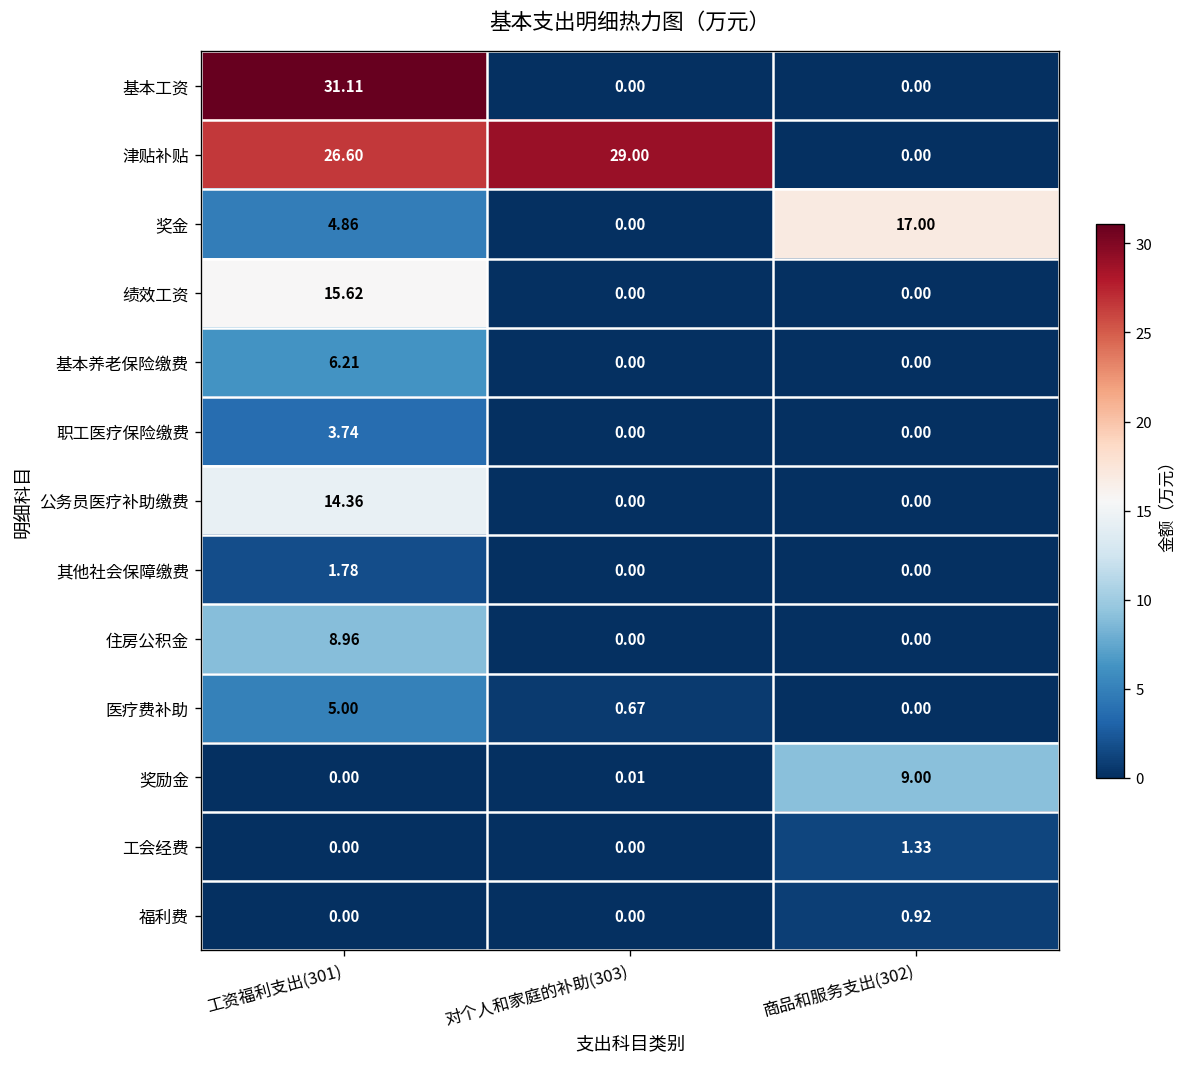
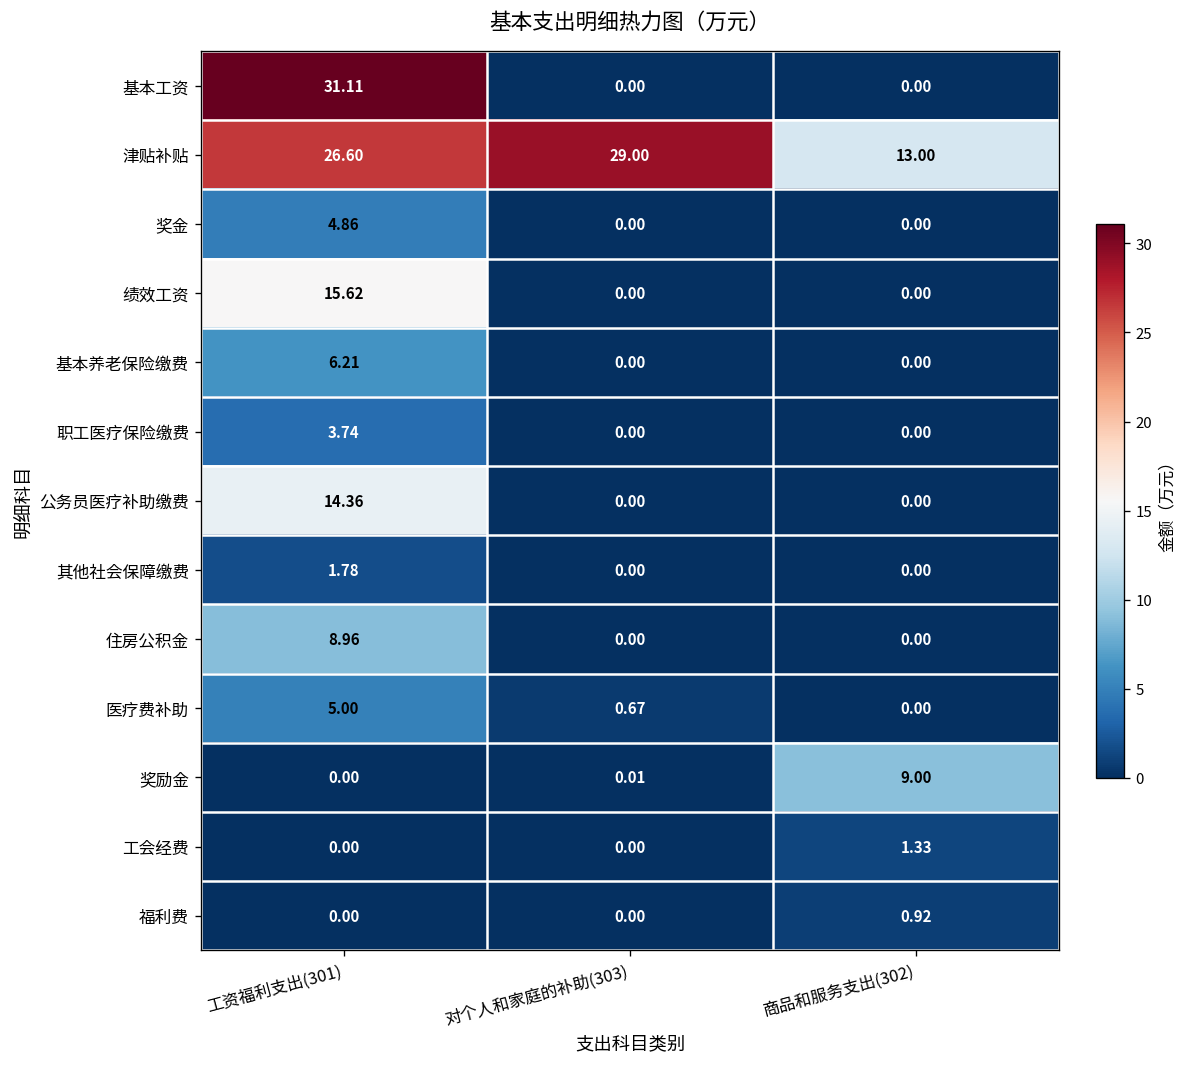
  {
    "基本工资": {
      "工资福利支出(301)": 31.11,
      "对个人和家庭的补助(303)": 0.00,
      "商品和服务支出(302)": 0.00
    },
    "津贴补贴": {
      "工资福利支出(301)": 26.60,
      "对个人和家庭的补助(303)": 29.00,
-     "商品和服务支出(302)": 0.00
+     "商品和服务支出(302)": 13.00
    },
    "奖金": {
      "工资福利支出(301)": 4.86,
      "对个人和家庭的补助(303)": 0.00,
-     "商品和服务支出(302)": 17.00
+     "商品和服务支出(302)": 0.00
    },
    "绩效工资": {
      "工资福利支出(301)": 15.62,
      "对个人和家庭的补助(303)": 0.00,
      "商品和服务支出(302)": 0.00
    },
    "基本养老保险缴费": {
      "工资福利支出(301)": 6.21,
      "对个人和家庭的补助(303)": 0.00,
      "商品和服务支出(302)": 0.00
    },
    "职工医疗保险缴费": {
      "工资福利支出(301)": 3.74,
      "对个人和家庭的补助(303)": 0.00,
      "商品和服务支出(302)": 0.00
    },
    "公务员医疗补助缴费": {
      "工资福利支出(301)": 14.36,
      "对个人和家庭的补助(303)": 0.00,
      "商品和服务支出(302)": 0.00
    },
    "其他社会保障缴费": {
      "工资福利支出(301)": 1.78,
      "对个人和家庭的补助(303)": 0.00,
      "商品和服务支出(302)": 0.00
    },
    "住房公积金": {
      "工资福利支出(301)": 8.96,
      "对个人和家庭的补助(303)": 0.00,
      "商品和服务支出(302)": 0.00
    },
    "医疗费补助": {
      "工资福利支出(301)": 5.00,
      "对个人和家庭的补助(303)": 0.67,
      "商品和服务支出(302)": 0.00
    },
    "奖励金": {
      "工资福利支出(301)": 0.00,
      "对个人和家庭的补助(303)": 0.01,
      "商品和服务支出(302)": 9.00
    },
    "工会经费": {
      "工资福利支出(301)": 0.00,
      "对个人和家庭的补助(303)": 0.00,
      "商品和服务支出(302)": 1.33
    },
    "福利费": {
      "工资福利支出(301)": 0.00,
      "对个人和家庭的补助(303)": 0.00,
      "商品和服务支出(302)": 0.92
    }
  }
